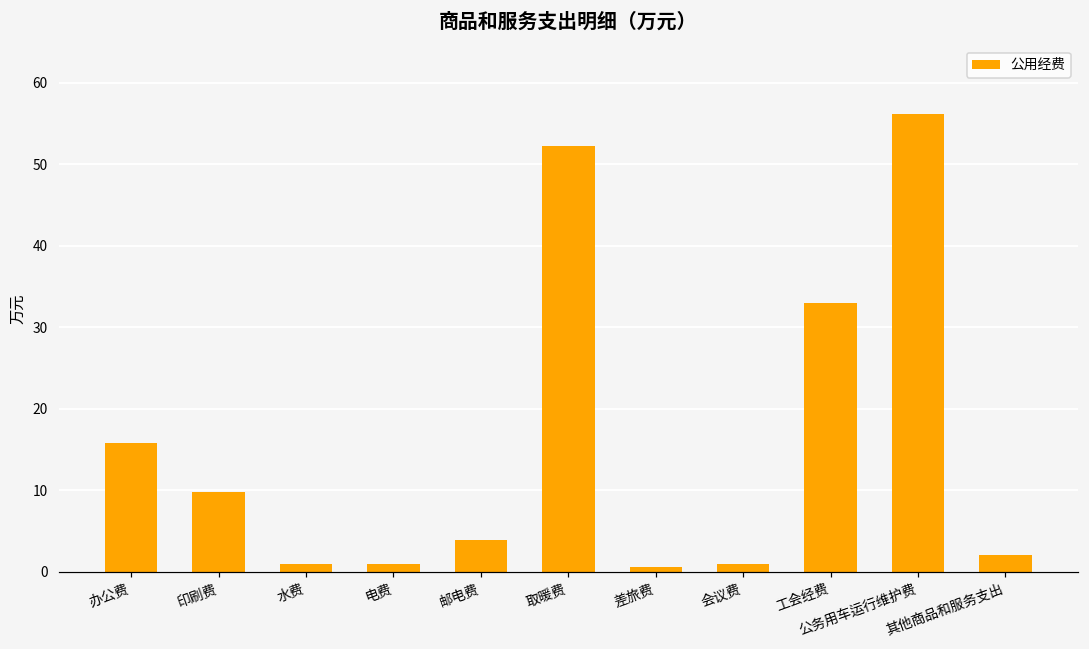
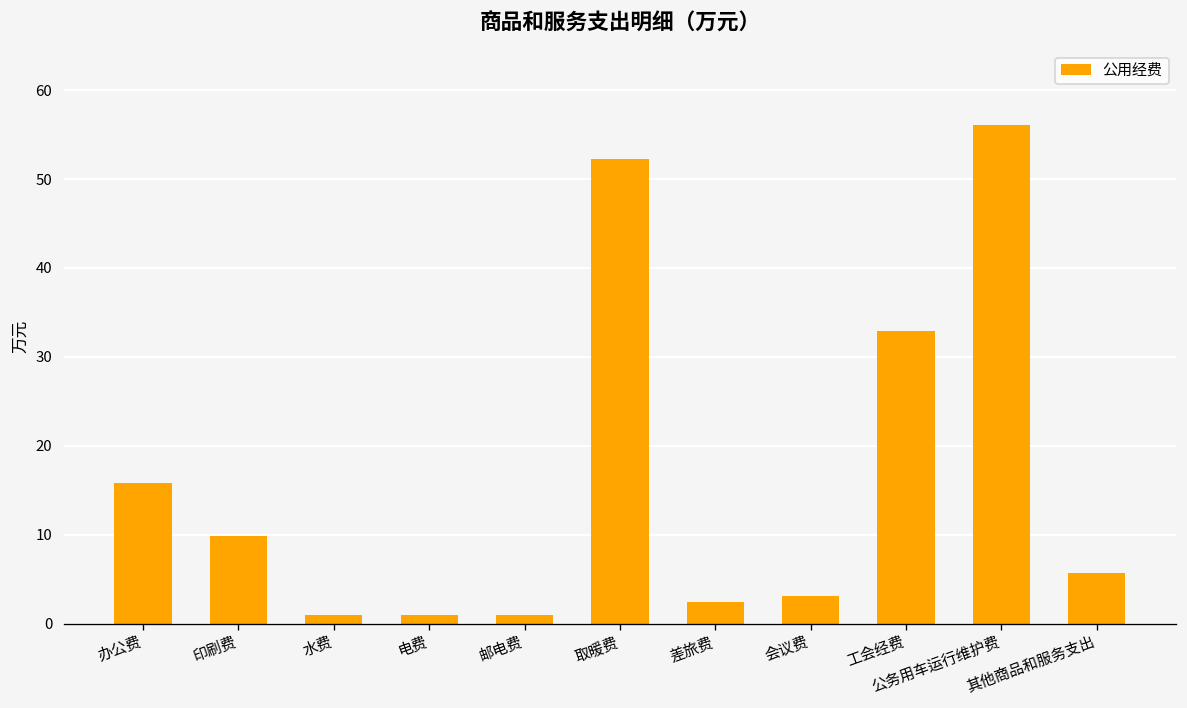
  {
    "办公费": 16,
    "印刷费": 10,
    "水费": 1,
    "电费": 1,
-   "邮电费": 4,
+   "邮电费": 1,
    "取暖费": 52,
-   "差旅费": 1,
-   "会议费": 1,
+   "差旅费": 2,
+   "会议费": 3,
    "工会经费": 33,
    "公务用车运行维护费": 56,
-   "其他商品和服务支出": 2
+   "其他商品和服务支出": 6
  }
